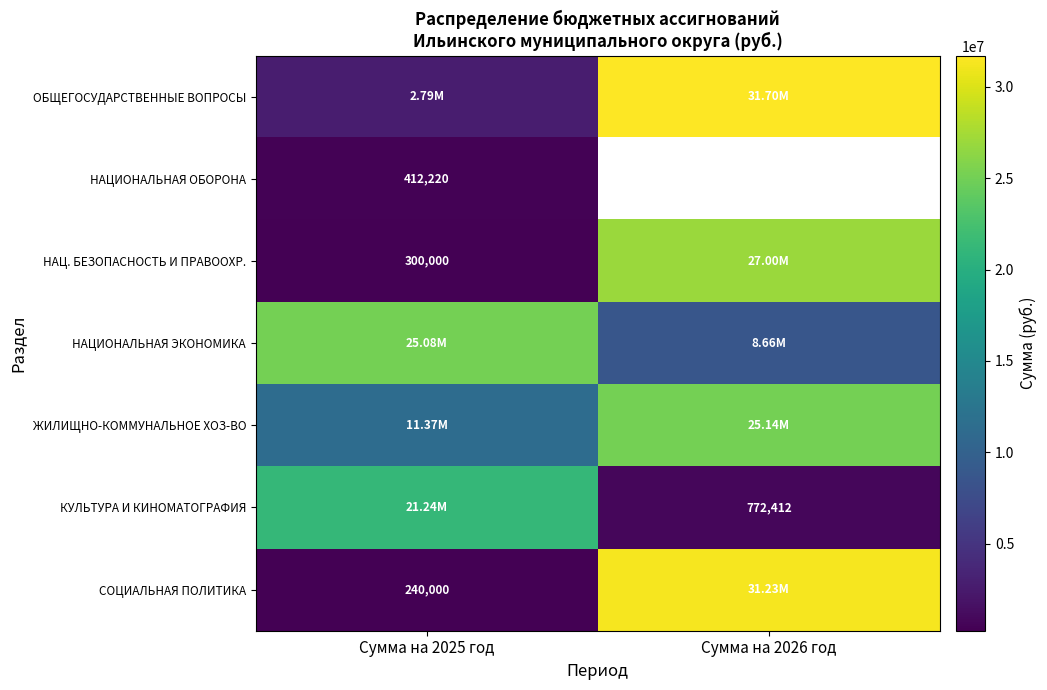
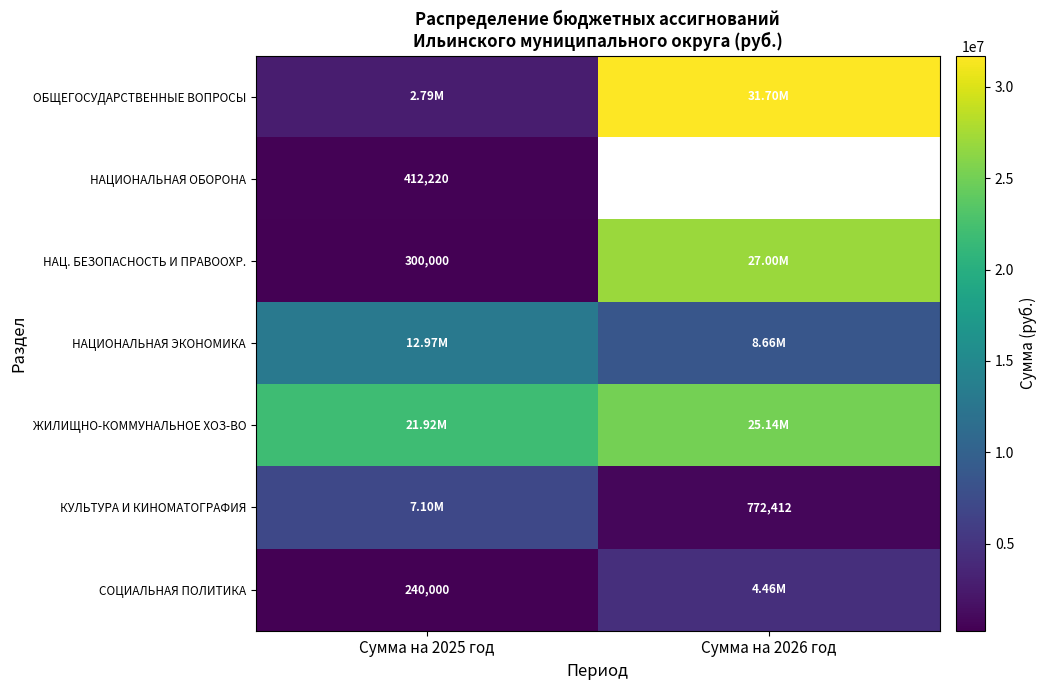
  {
    "ОБЩЕГОСУДАРСТВЕННЫЕ ВОПРОСЫ": {
      "Сумма на 2025 год": "2.79М",
      "Сумма на 2026 год": "31.70М"
    },
    "НАЦИОНАЛЬНАЯ ОБОРОНА": {
      "Сумма на 2025 год": "412,220"
    },
    "НАЦ. БЕЗОПАСНОСТЬ И ПРАВООХР.": {
      "Сумма на 2025 год": "300,000",
      "Сумма на 2026 год": "27.00М"
    },
    "НАЦИОНАЛЬНАЯ ЭКОНОМИКА": {
-     "Сумма на 2025 год": "25.08М",
+     "Сумма на 2025 год": "12.97М",
      "Сумма на 2026 год": "8.66М"
    },
    "ЖИЛИЩНО-КОММУНАЛЬНОЕ ХОЗ-ВО": {
-     "Сумма на 2025 год": "11.37М",
+     "Сумма на 2025 год": "21.92М",
      "Сумма на 2026 год": "25.14М"
    },
    "КУЛЬТУРА И КИНОМАТОГРАФИЯ": {
-     "Сумма на 2025 год": "21.24М",
+     "Сумма на 2025 год": "7.10М",
      "Сумма на 2026 год": "772,412"
    },
    "СОЦИАЛЬНАЯ ПОЛИТИКА": {
      "Сумма на 2025 год": "240,000",
-     "Сумма на 2026 год": "31.23М"
+     "Сумма на 2026 год": "4.46М"
    }
  }
